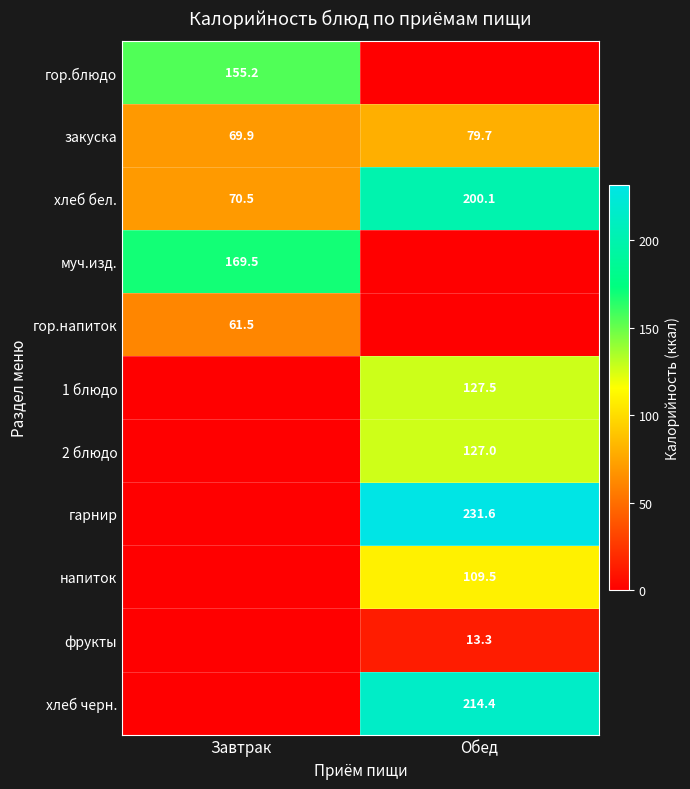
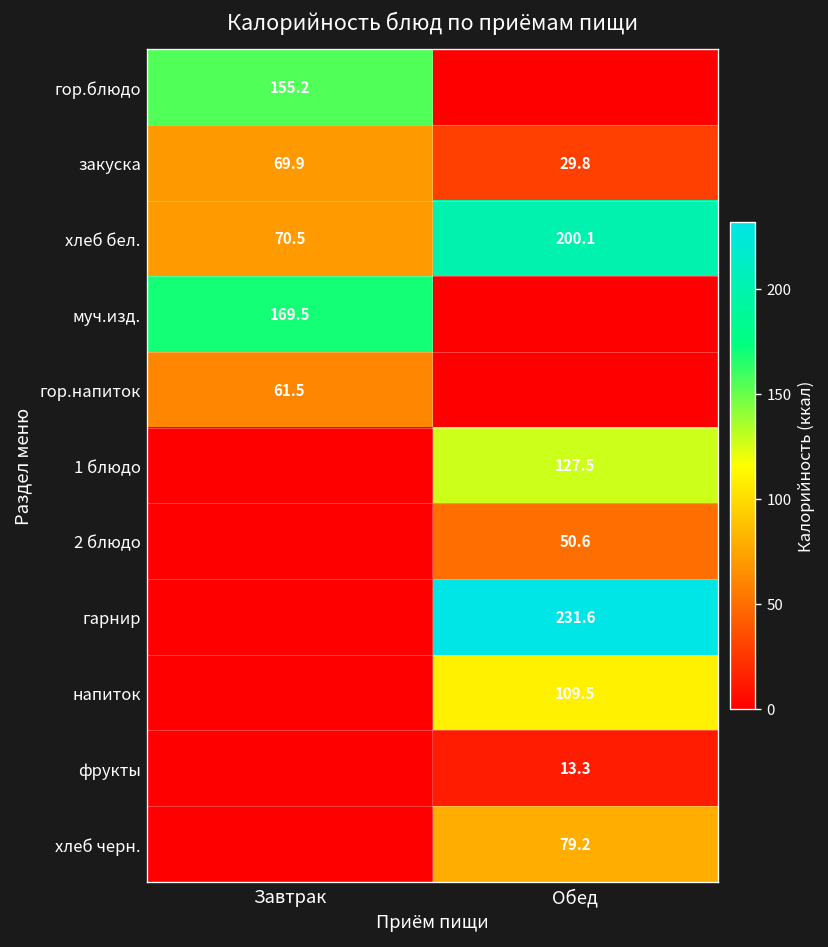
  {
    "гор.блюдо": {
      "Завтрак": 155.2
    },
    "закуска": {
      "Завтрак": 69.9,
-     "Обед": 79.7
+     "Обед": 29.8
    },
    "хлеб бел.": {
      "Завтрак": 70.5,
      "Обед": 200.1
    },
    "муч.изд.": {
      "Завтрак": 169.5
    },
    "гор.напиток": {
      "Завтрак": 61.5
    },
    "1 блюдо": {
      "Обед": 127.5
    },
    "2 блюдо": {
-     "Обед": 127.0
+     "Обед": 50.6
    },
    "гарнир": {
      "Обед": 231.6
    },
    "напиток": {
      "Обед": 109.5
    },
    "фрукты": {
      "Обед": 13.3
    },
    "хлеб черн.": {
-     "Обед": 214.4
+     "Обед": 79.2
    }
  }
